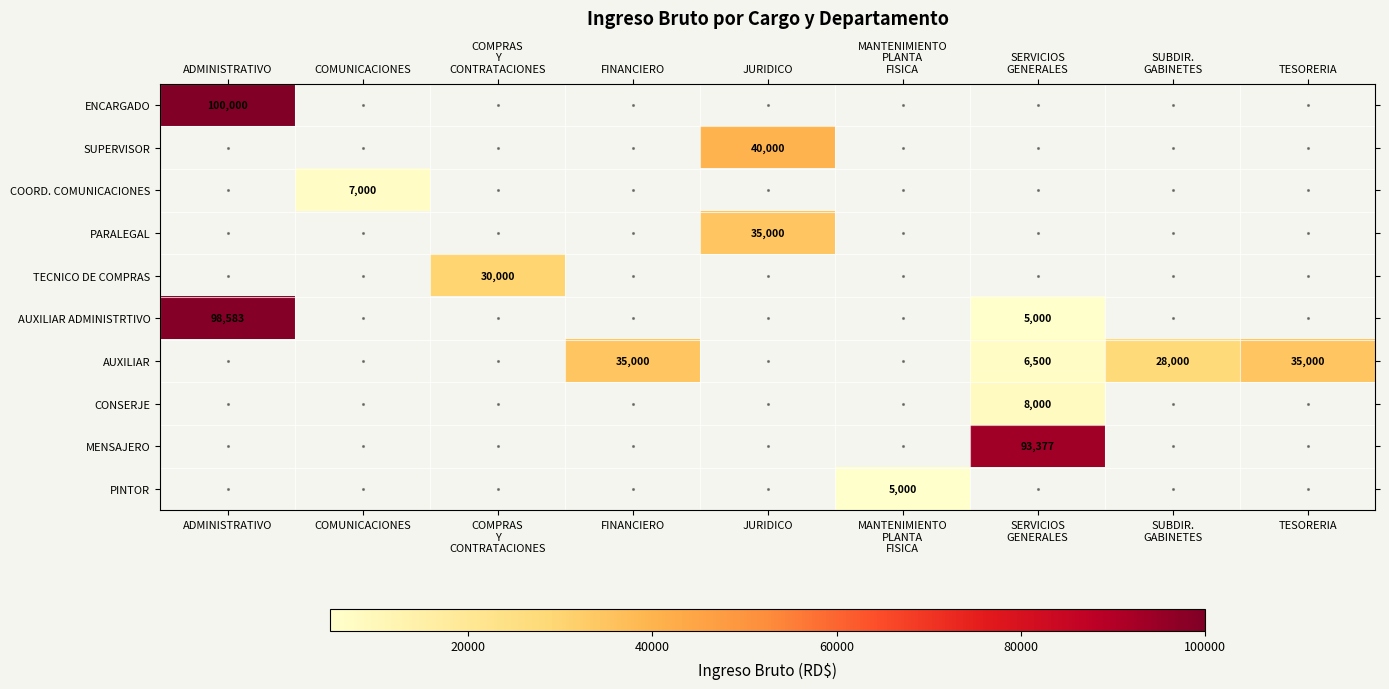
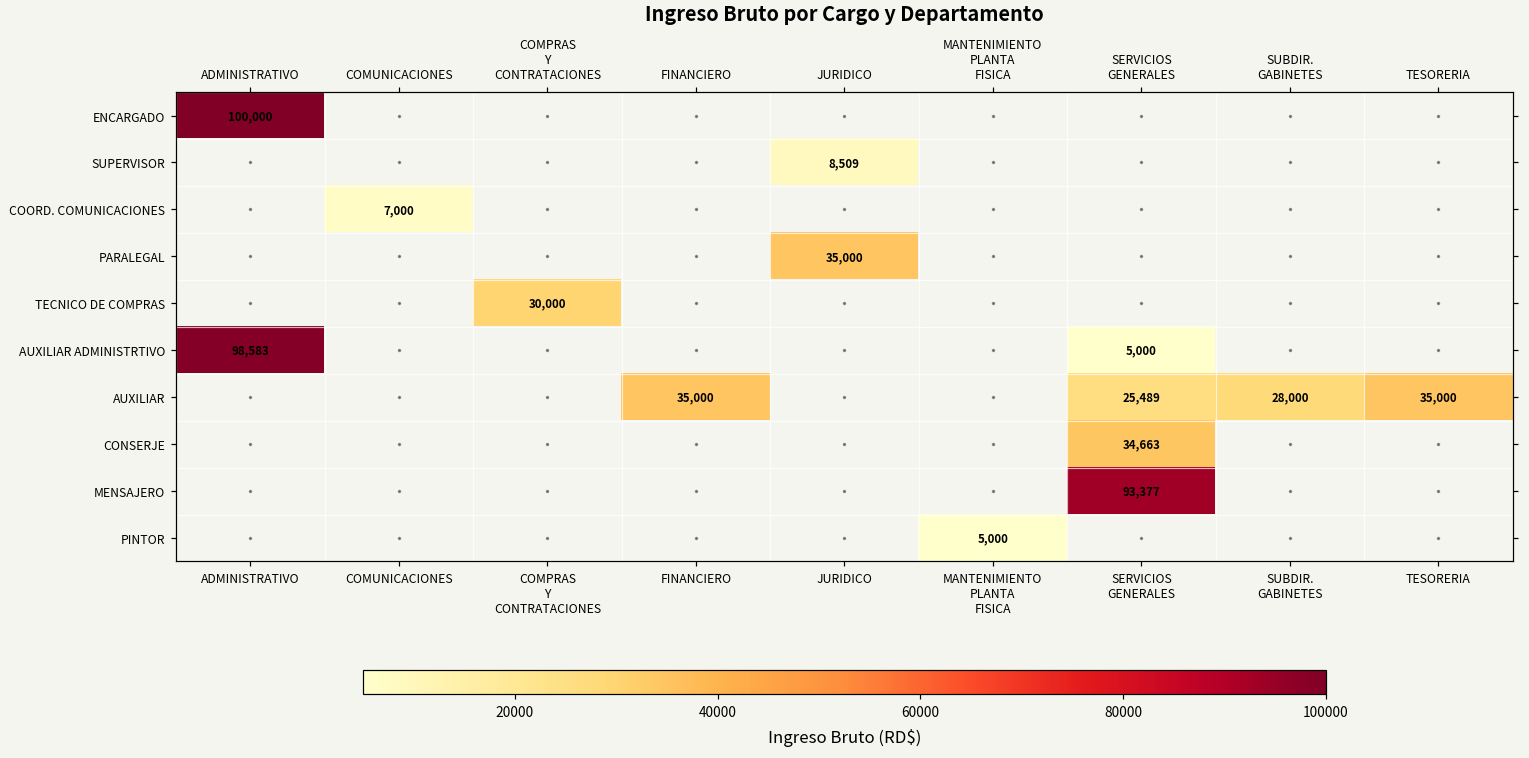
  {
    "ENCARGADO": {
      "ADMINISTRATIVO": "100,000"
    },
    "SUPERVISOR": {
-     "JURIDICO": "40,000"
+     "JURIDICO": "8,509"
    },
    "COORD. COMUNICACIONES": {
      "COMUNICACIONES": "7,000"
    },
    "PARALEGAL": {
      "JURIDICO": "35,000"
    },
    "TECNICO DE COMPRAS": {
      "COMPRAS Y CONTRATACIONES": "30,000"
    },
    "AUXILIAR ADMINISTRTIVO": {
      "ADMINISTRATIVO": "98,583",
      "SERVICIOS GENERALES": "5,000"
    },
    "AUXILIAR": {
      "FINANCIERO": "35,000",
-     "SERVICIOS GENERALES": "6,500",
+     "SERVICIOS GENERALES": "25,489",
      "SUBDIR. GABINETES": "28,000",
      "TESORERIA": "35,000"
    },
    "CONSERJE": {
-     "SERVICIOS GENERALES": "8,000"
+     "SERVICIOS GENERALES": "34,663"
    },
    "MENSAJERO": {
      "SERVICIOS GENERALES": "93,377"
    },
    "PINTOR": {
      "MANTENIMIENTO PLANTA FISICA": "5,000"
    }
  }
